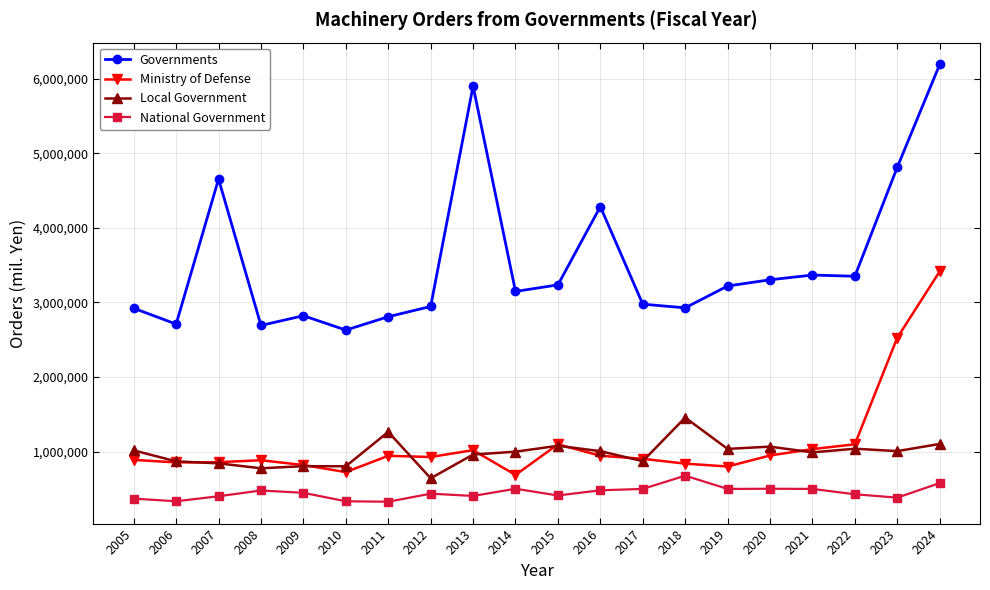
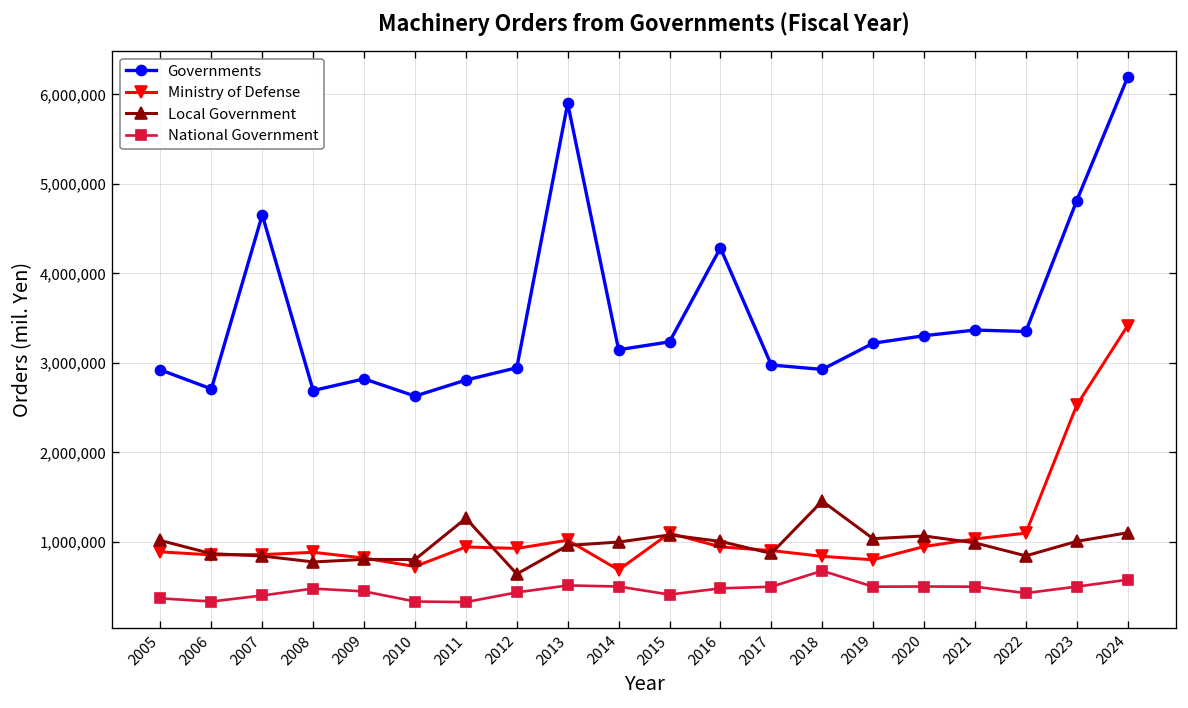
  {
    "Governments": {
      "2005": "2,900,000",
      "2006": "2,700,000",
      "2007": "4,700,000",
      "2008": "2,700,000",
      "2009": "2,800,000",
      "2010": "2,600,000",
      "2011": "2,800,000",
      "2012": "2,900,000",
      "2013": "5,900,000",
      "2014": "3,100,000",
      "2015": "3,200,000",
      "2016": "4,300,000",
      "2017": "3,000,000",
      "2018": "2,900,000",
      "2019": "3,200,000",
      "2020": "3,300,000",
      "2021": "3,400,000",
      "2022": "3,400,000",
      "2023": "4,800,000",
      "2024": "6,200,000"
    },
    "Ministry of Defense": {
      "2005": "900,000",
      "2008": "900,000",
      "2010": "700,000",
      "2011": "900,000",
      "2012": "900,000",
      "2013": "1,000,000",
      "2014": "700,000",
      "2016": "900,000",
      "2018": "800,000",
      "2019": "800,000",
      "2020": "900,000",
      "2021": "1,000,000",
      "2022": "1,100,000",
      "2023": "2,500,000",
      "2024": "3,400,000"
    },
    "Local Government": {
      "2005": "1,000,000",
      "2008": "800,000",
      "2010": "800,000",
      "2011": "1,300,000",
      "2012": "600,000",
      "2013": "1,000,000",
      "2014": "1,000,000",
      "2016": "1,000,000",
      "2018": "1,500,000",
      "2019": "1,000,000",
      "2020": "1,100,000",
      "2021": "1,000,000",
-     "2022": "1,000,000",
+     "2022": "800,000",
      "2023": "1,000,000",
      "2024": "1,100,000"
    },
    "National Government": {
      "2005": "400,000",
      "2006": "300,000",
      "2007": "400,000",
      "2008": "500,000",
      "2009": "400,000",
      "2010": "300,000",
      "2011": "300,000",
      "2012": "400,000",
-     "2013": "400,000",
+     "2013": "500,000",
      "2014": "500,000",
      "2015": "400,000",
      "2016": "500,000",
      "2017": "500,000",
      "2018": "700,000",
      "2019": "500,000",
      "2020": "500,000",
      "2021": "500,000",
      "2022": "400,000",
-     "2023": "400,000",
+     "2023": "500,000",
      "2024": "600,000"
    }
  }
